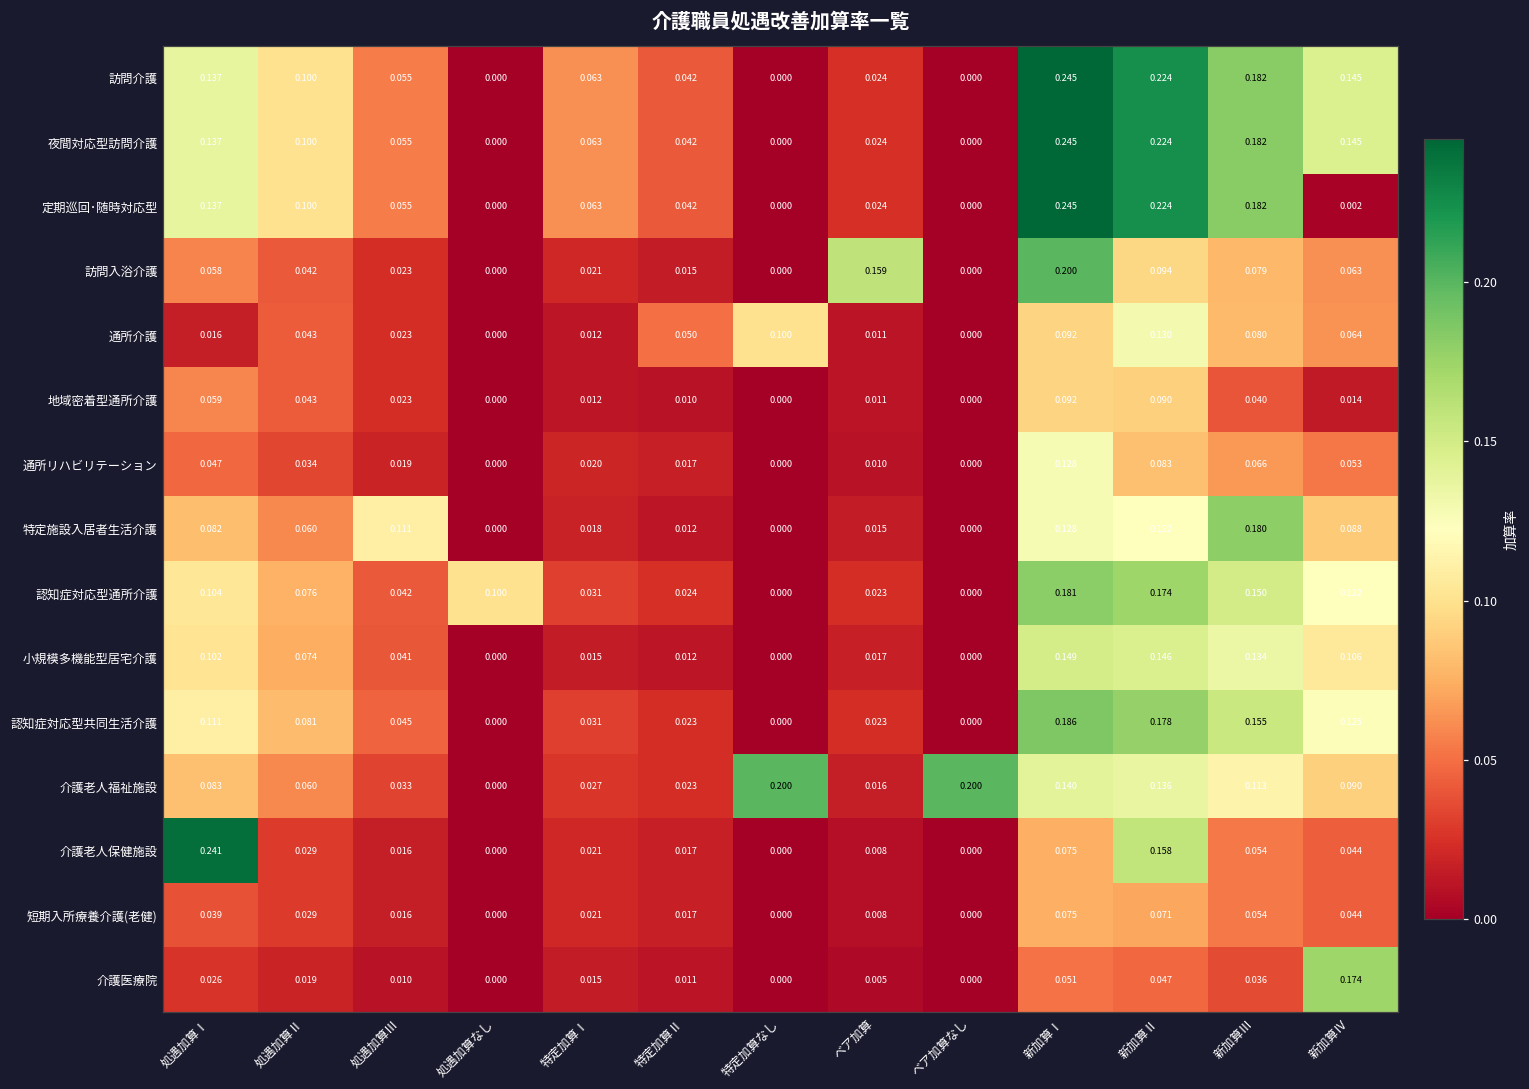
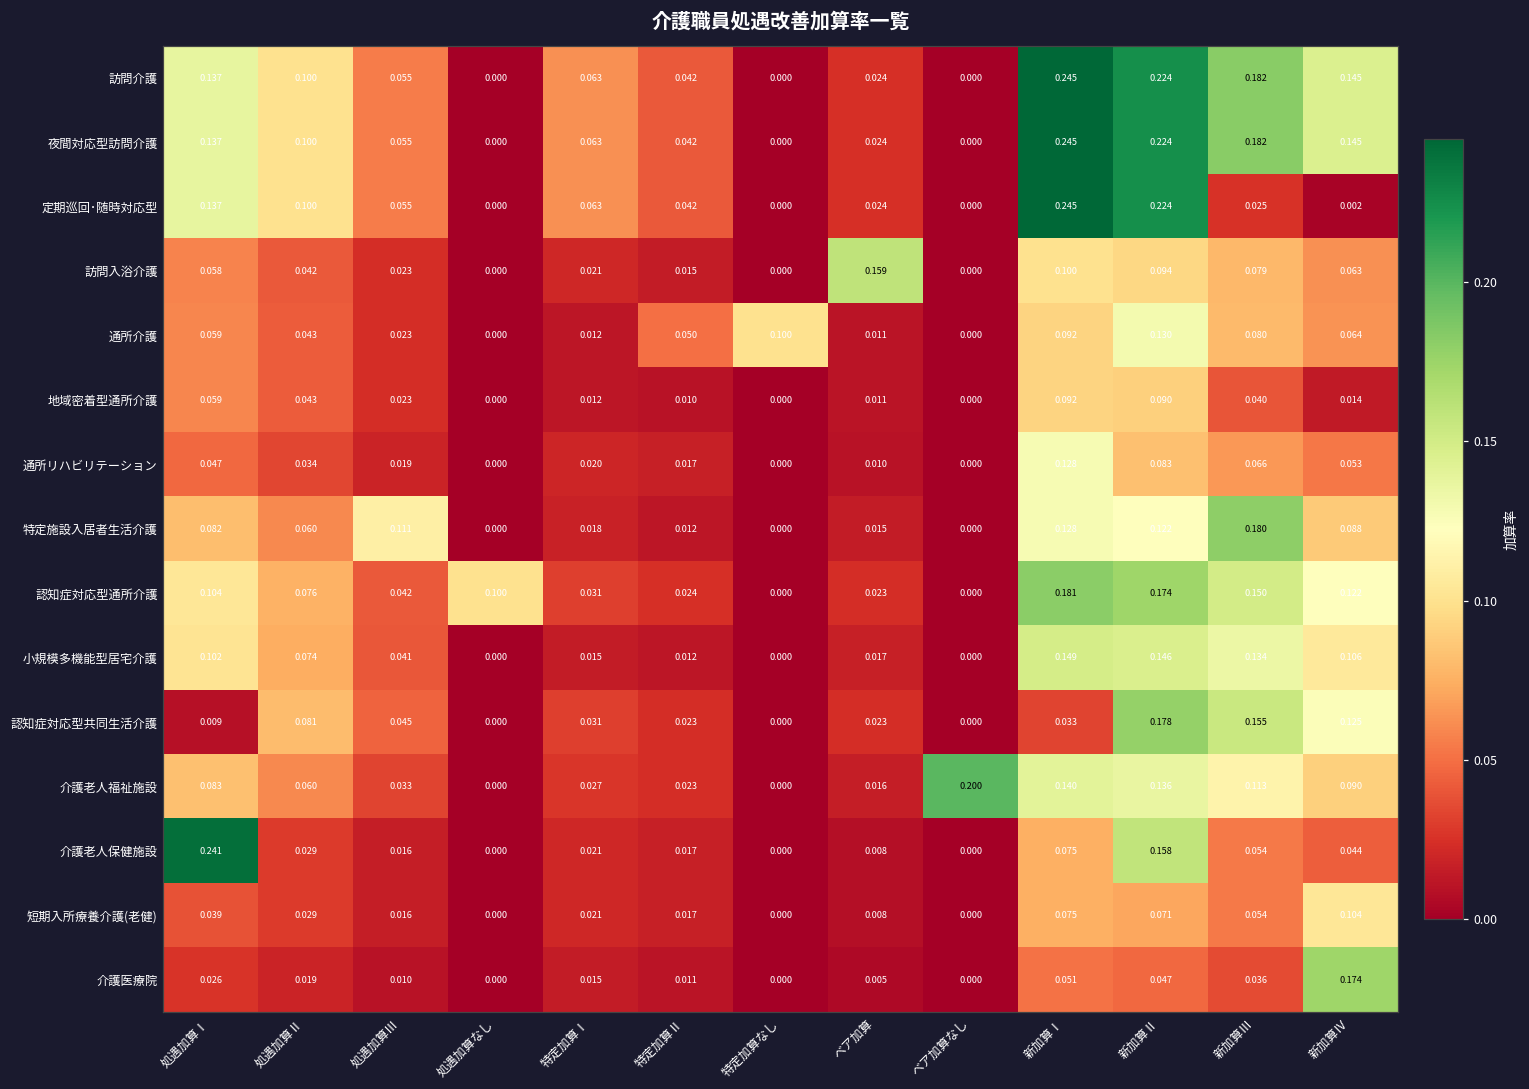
  {
    "訪問介護": {
      "処遇加算Ⅰ": 0.137,
      "処遇加算Ⅱ": 0.100,
      "処遇加算Ⅲ": 0.055,
      "処遇加算なし": 0.000,
      "特定加算Ⅰ": 0.063,
      "特定加算Ⅱ": 0.042,
      "特定加算なし": 0.000,
      "ベア加算": 0.024,
      "ベア加算なし": 0.000,
      "新加算Ⅰ": 0.245,
      "新加算Ⅱ": 0.224,
      "新加算Ⅲ": 0.182,
      "新加算Ⅳ": 0.145
    },
    "夜間対応型訪問介護": {
      "処遇加算Ⅰ": 0.137,
      "処遇加算Ⅱ": 0.100,
      "処遇加算Ⅲ": 0.055,
      "処遇加算なし": 0.000,
      "特定加算Ⅰ": 0.063,
      "特定加算Ⅱ": 0.042,
      "特定加算なし": 0.000,
      "ベア加算": 0.024,
      "ベア加算なし": 0.000,
      "新加算Ⅰ": 0.245,
      "新加算Ⅱ": 0.224,
      "新加算Ⅲ": 0.182,
      "新加算Ⅳ": 0.145
    },
    "定期巡回･随時対応型": {
      "処遇加算Ⅰ": 0.137,
      "処遇加算Ⅱ": 0.100,
      "処遇加算Ⅲ": 0.055,
      "処遇加算なし": 0.000,
      "特定加算Ⅰ": 0.063,
      "特定加算Ⅱ": 0.042,
      "特定加算なし": 0.000,
      "ベア加算": 0.024,
      "ベア加算なし": 0.000,
      "新加算Ⅰ": 0.245,
      "新加算Ⅱ": 0.224,
-     "新加算Ⅲ": 0.182,
+     "新加算Ⅲ": 0.025,
      "新加算Ⅳ": 0.002
    },
    "訪問入浴介護": {
      "処遇加算Ⅰ": 0.058,
      "処遇加算Ⅱ": 0.042,
      "処遇加算Ⅲ": 0.023,
      "処遇加算なし": 0.000,
      "特定加算Ⅰ": 0.021,
      "特定加算Ⅱ": 0.015,
      "特定加算なし": 0.000,
      "ベア加算": 0.159,
      "ベア加算なし": 0.000,
-     "新加算Ⅰ": 0.200,
+     "新加算Ⅰ": 0.100,
      "新加算Ⅱ": 0.094,
      "新加算Ⅲ": 0.079,
      "新加算Ⅳ": 0.063
    },
    "通所介護": {
-     "処遇加算Ⅰ": 0.016,
+     "処遇加算Ⅰ": 0.059,
      "処遇加算Ⅱ": 0.043,
      "処遇加算Ⅲ": 0.023,
      "処遇加算なし": 0.000,
      "特定加算Ⅰ": 0.012,
      "特定加算Ⅱ": 0.050,
      "特定加算なし": 0.100,
      "ベア加算": 0.011,
      "ベア加算なし": 0.000,
      "新加算Ⅰ": 0.092,
      "新加算Ⅱ": 0.130,
      "新加算Ⅲ": 0.080,
      "新加算Ⅳ": 0.064
    },
    "地域密着型通所介護": {
      "処遇加算Ⅰ": 0.059,
      "処遇加算Ⅱ": 0.043,
      "処遇加算Ⅲ": 0.023,
      "処遇加算なし": 0.000,
      "特定加算Ⅰ": 0.012,
      "特定加算Ⅱ": 0.010,
      "特定加算なし": 0.000,
      "ベア加算": 0.011,
      "ベア加算なし": 0.000,
      "新加算Ⅰ": 0.092,
      "新加算Ⅱ": 0.090,
      "新加算Ⅲ": 0.040,
      "新加算Ⅳ": 0.014
    },
    "通所リハビリテーション": {
      "処遇加算Ⅰ": 0.047,
      "処遇加算Ⅱ": 0.034,
      "処遇加算Ⅲ": 0.019,
      "処遇加算なし": 0.000,
      "特定加算Ⅰ": 0.020,
      "特定加算Ⅱ": 0.017,
      "特定加算なし": 0.000,
      "ベア加算": 0.010,
      "ベア加算なし": 0.000,
      "新加算Ⅰ": 0.128,
      "新加算Ⅱ": 0.083,
      "新加算Ⅲ": 0.066,
      "新加算Ⅳ": 0.053
    },
    "特定施設入居者生活介護": {
      "処遇加算Ⅰ": 0.082,
      "処遇加算Ⅱ": 0.060,
      "処遇加算Ⅲ": 0.111,
      "処遇加算なし": 0.000,
      "特定加算Ⅰ": 0.018,
      "特定加算Ⅱ": 0.012,
      "特定加算なし": 0.000,
      "ベア加算": 0.015,
      "ベア加算なし": 0.000,
      "新加算Ⅰ": 0.128,
      "新加算Ⅱ": 0.122,
      "新加算Ⅲ": 0.180,
      "新加算Ⅳ": 0.088
    },
    "認知症対応型通所介護": {
      "処遇加算Ⅰ": 0.104,
      "処遇加算Ⅱ": 0.076,
      "処遇加算Ⅲ": 0.042,
      "処遇加算なし": 0.100,
      "特定加算Ⅰ": 0.031,
      "特定加算Ⅱ": 0.024,
      "特定加算なし": 0.000,
      "ベア加算": 0.023,
      "ベア加算なし": 0.000,
      "新加算Ⅰ": 0.181,
      "新加算Ⅱ": 0.174,
      "新加算Ⅲ": 0.150,
      "新加算Ⅳ": 0.122
    },
    "小規模多機能型居宅介護": {
      "処遇加算Ⅰ": 0.102,
      "処遇加算Ⅱ": 0.074,
      "処遇加算Ⅲ": 0.041,
      "処遇加算なし": 0.000,
      "特定加算Ⅰ": 0.015,
      "特定加算Ⅱ": 0.012,
      "特定加算なし": 0.000,
      "ベア加算": 0.017,
      "ベア加算なし": 0.000,
      "新加算Ⅰ": 0.149,
      "新加算Ⅱ": 0.146,
      "新加算Ⅲ": 0.134,
      "新加算Ⅳ": 0.106
    },
    "認知症対応型共同生活介護": {
-     "処遇加算Ⅰ": 0.111,
+     "処遇加算Ⅰ": 0.009,
      "処遇加算Ⅱ": 0.081,
      "処遇加算Ⅲ": 0.045,
      "処遇加算なし": 0.000,
      "特定加算Ⅰ": 0.031,
      "特定加算Ⅱ": 0.023,
      "特定加算なし": 0.000,
      "ベア加算": 0.023,
      "ベア加算なし": 0.000,
-     "新加算Ⅰ": 0.186,
+     "新加算Ⅰ": 0.033,
      "新加算Ⅱ": 0.178,
      "新加算Ⅲ": 0.155,
      "新加算Ⅳ": 0.125
    },
    "介護老人福祉施設": {
      "処遇加算Ⅰ": 0.083,
      "処遇加算Ⅱ": 0.060,
      "処遇加算Ⅲ": 0.033,
      "処遇加算なし": 0.000,
      "特定加算Ⅰ": 0.027,
      "特定加算Ⅱ": 0.023,
-     "特定加算なし": 0.200,
+     "特定加算なし": 0.000,
      "ベア加算": 0.016,
      "ベア加算なし": 0.200,
      "新加算Ⅰ": 0.140,
      "新加算Ⅱ": 0.136,
      "新加算Ⅲ": 0.113,
      "新加算Ⅳ": 0.090
    },
    "介護老人保健施設": {
      "処遇加算Ⅰ": 0.241,
      "処遇加算Ⅱ": 0.029,
      "処遇加算Ⅲ": 0.016,
      "処遇加算なし": 0.000,
      "特定加算Ⅰ": 0.021,
      "特定加算Ⅱ": 0.017,
      "特定加算なし": 0.000,
      "ベア加算": 0.008,
      "ベア加算なし": 0.000,
      "新加算Ⅰ": 0.075,
      "新加算Ⅱ": 0.158,
      "新加算Ⅲ": 0.054,
      "新加算Ⅳ": 0.044
    },
    "短期入所療養介護(老健)": {
      "処遇加算Ⅰ": 0.039,
      "処遇加算Ⅱ": 0.029,
      "処遇加算Ⅲ": 0.016,
      "処遇加算なし": 0.000,
      "特定加算Ⅰ": 0.021,
      "特定加算Ⅱ": 0.017,
      "特定加算なし": 0.000,
      "ベア加算": 0.008,
      "ベア加算なし": 0.000,
      "新加算Ⅰ": 0.075,
      "新加算Ⅱ": 0.071,
      "新加算Ⅲ": 0.054,
-     "新加算Ⅳ": 0.044
+     "新加算Ⅳ": 0.104
    },
    "介護医療院": {
      "処遇加算Ⅰ": 0.026,
      "処遇加算Ⅱ": 0.019,
      "処遇加算Ⅲ": 0.010,
      "処遇加算なし": 0.000,
      "特定加算Ⅰ": 0.015,
      "特定加算Ⅱ": 0.011,
      "特定加算なし": 0.000,
      "ベア加算": 0.005,
      "ベア加算なし": 0.000,
      "新加算Ⅰ": 0.051,
      "新加算Ⅱ": 0.047,
      "新加算Ⅲ": 0.036,
      "新加算Ⅳ": 0.174
    }
  }
